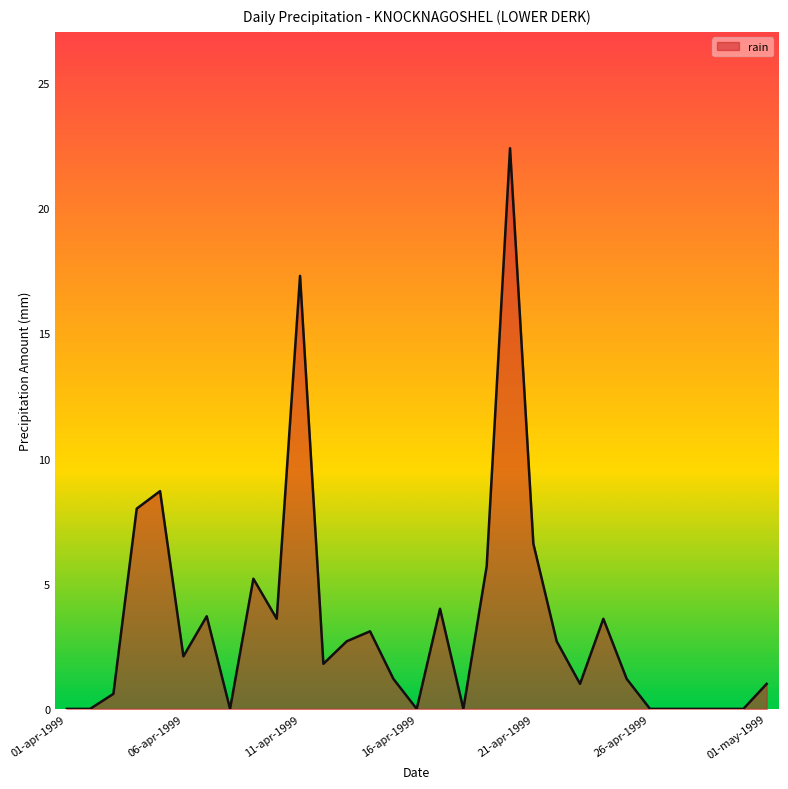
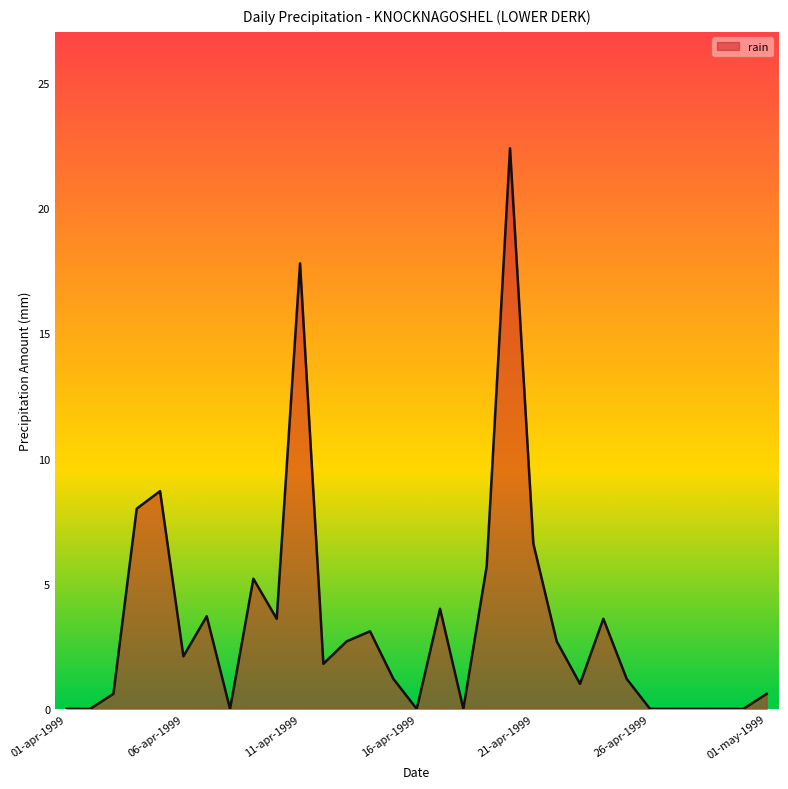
  {
    "01-apr-1999": 0.0,
    "06-apr-1999": 2.1,
-   "11-apr-1999": 17.3,
+   "11-apr-1999": 17.8,
    "16-apr-1999": 0.0,
    "21-apr-1999": 6.6,
    "26-apr-1999": 0.0,
-   "01-may-1999": 1.0
+   "01-may-1999": 0.6
  }
